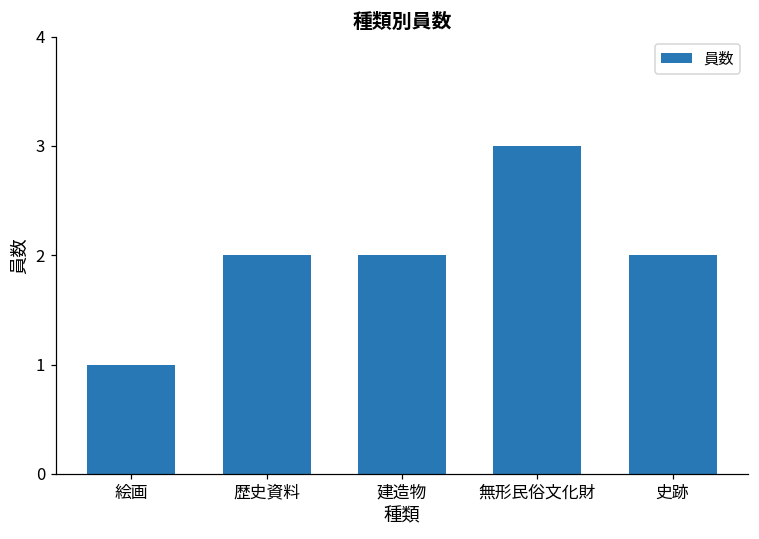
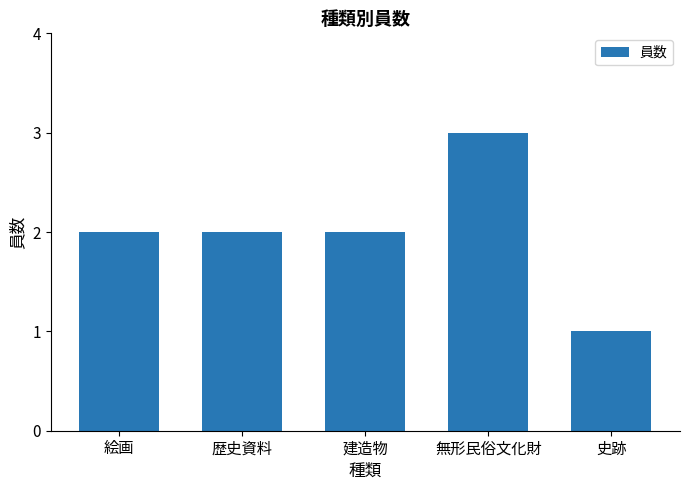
  {
-   "絵画": 1,
+   "絵画": 2,
    "歴史資料": 2,
    "建造物": 2,
    "無形民俗文化財": 3,
-   "史跡": 2
+   "史跡": 1
  }
